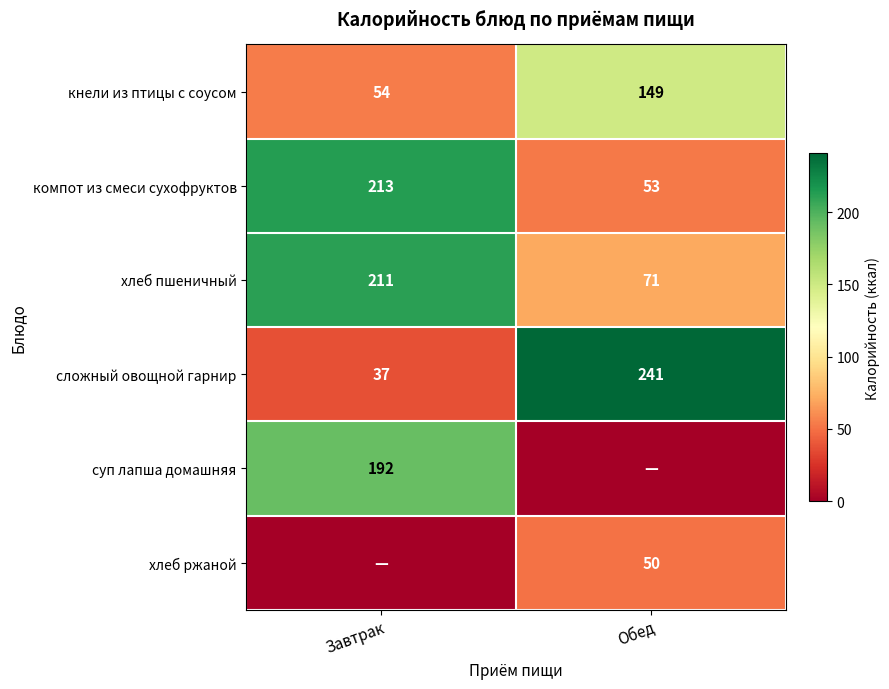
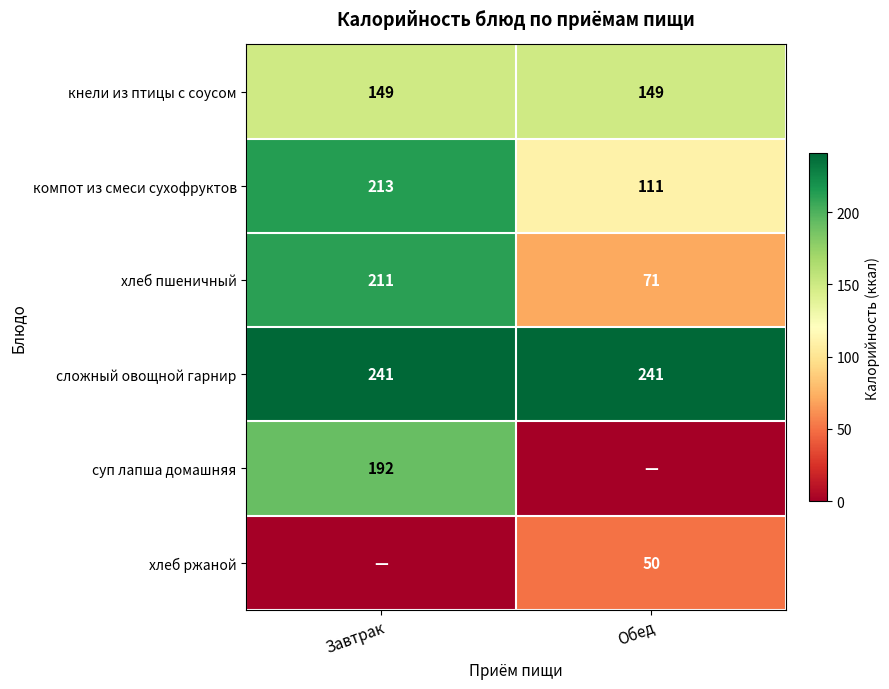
  {
    "кнели из птицы с соусом": {
-     "Завтрак": 54,
+     "Завтрак": 149,
      "Обед": 149
    },
    "компот из смеси сухофруктов": {
      "Завтрак": 213,
-     "Обед": 53
+     "Обед": 111
    },
    "хлеб пшеничный": {
      "Завтрак": 211,
      "Обед": 71
    },
    "сложный овощной гарнир": {
-     "Завтрак": 37,
+     "Завтрак": 241,
      "Обед": 241
    },
    "суп лапша домашняя": {
      "Завтрак": 192
    },
    "хлеб ржаной": {
      "Обед": 50
    }
  }
